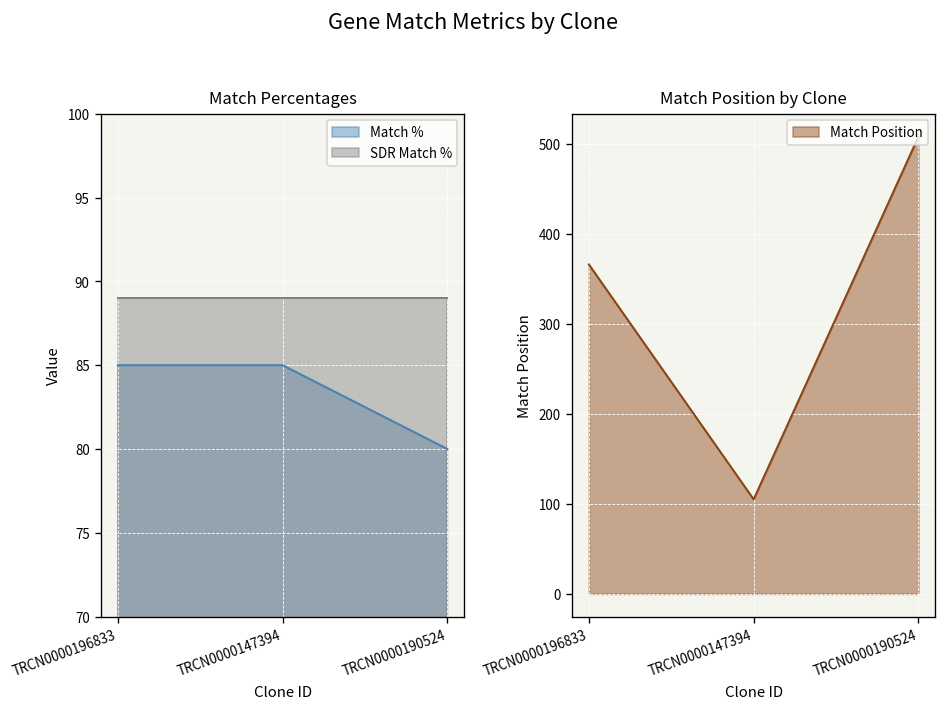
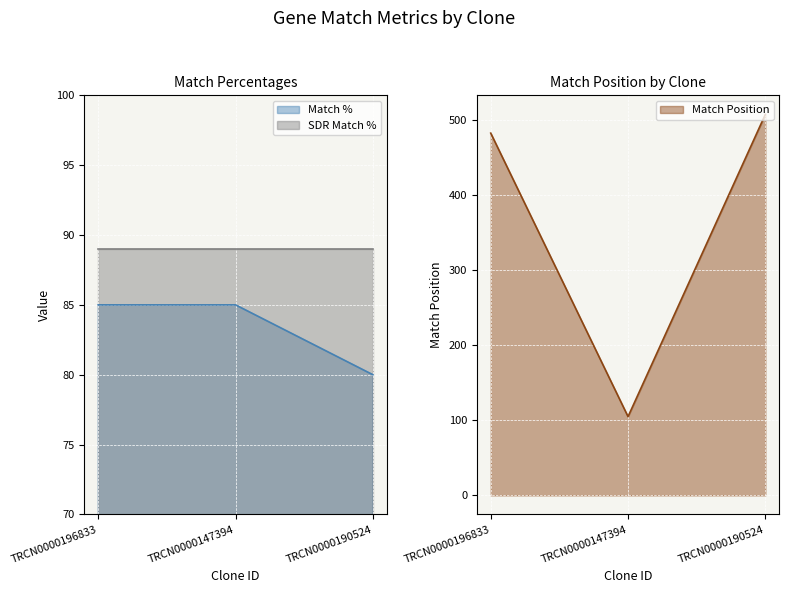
  {
    "Match Position by Clone": {
-     "TRCN0000196833": 370,
+     "TRCN0000196833": 480,
      "TRCN0000147394": 110
    }
  }
